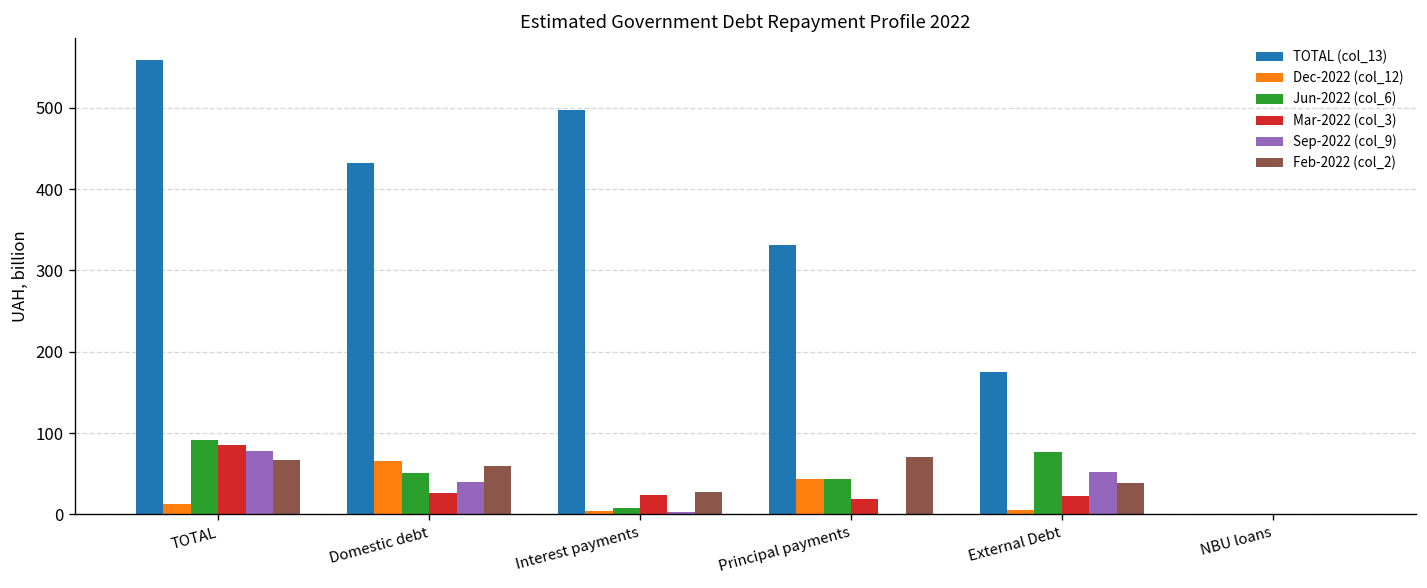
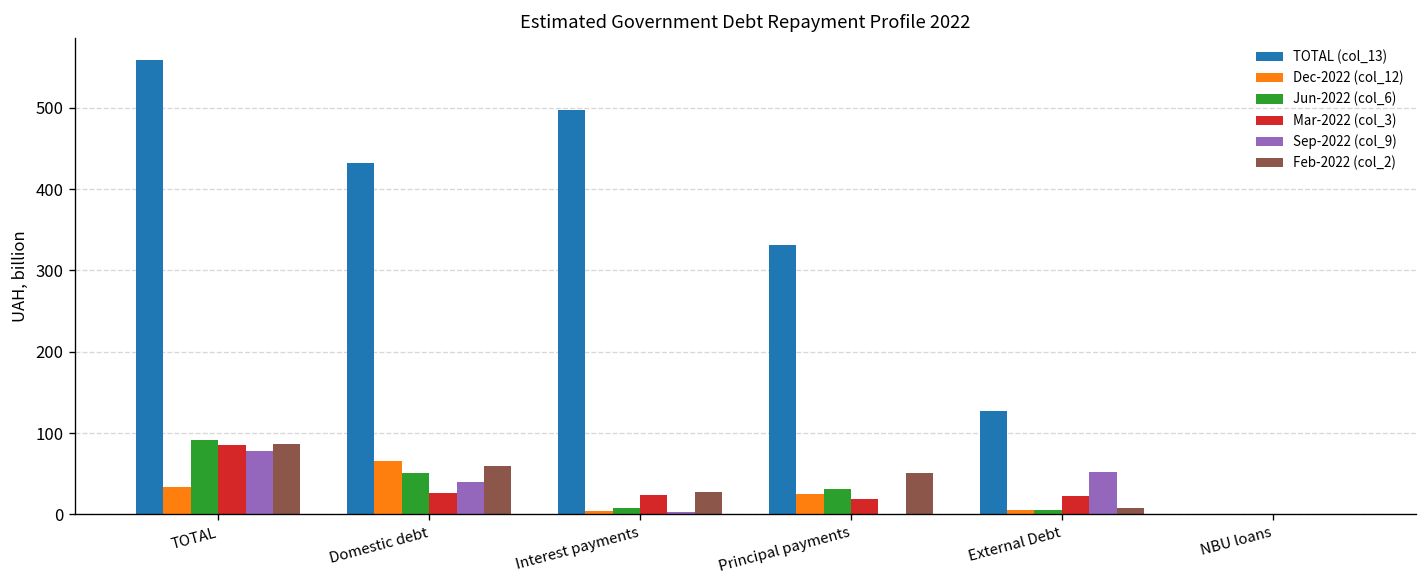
  {
    "TOTAL (col_13)": {
      "TOTAL": 560,
      "Domestic debt": 430,
      "Interest payments": 500,
      "Principal payments": 330,
-     "External Debt": 170
+     "External Debt": 130
    },
    "Dec-2022 (col_12)": {
-     "TOTAL": 10,
+     "TOTAL": 30,
      "Domestic debt": 70,
      "Interest payments": 0,
-     "Principal payments": 40,
+     "Principal payments": 20,
      "External Debt": 10
    },
    "Jun-2022 (col_6)": {
      "TOTAL": 90,
      "Domestic debt": 50,
      "Interest payments": 10,
-     "Principal payments": 40,
-     "External Debt": 80
+     "Principal payments": 30,
+     "External Debt": 10
    },
    "Mar-2022 (col_3)": {
      "TOTAL": 90,
      "Domestic debt": 30,
      "Interest payments": 20,
      "Principal payments": 20,
      "External Debt": 20
    },
    "Sep-2022 (col_9)": {
      "TOTAL": 80,
      "Domestic debt": 40,
      "External Debt": 50
    },
    "Feb-2022 (col_2)": {
-     "TOTAL": 70,
+     "TOTAL": 90,
      "Domestic debt": 60,
      "Interest payments": 30,
-     "Principal payments": 70,
-     "External Debt": 40,
+     "Principal payments": 50,
+     "External Debt": 10,
      "NBU loans": 0
    }
  }
